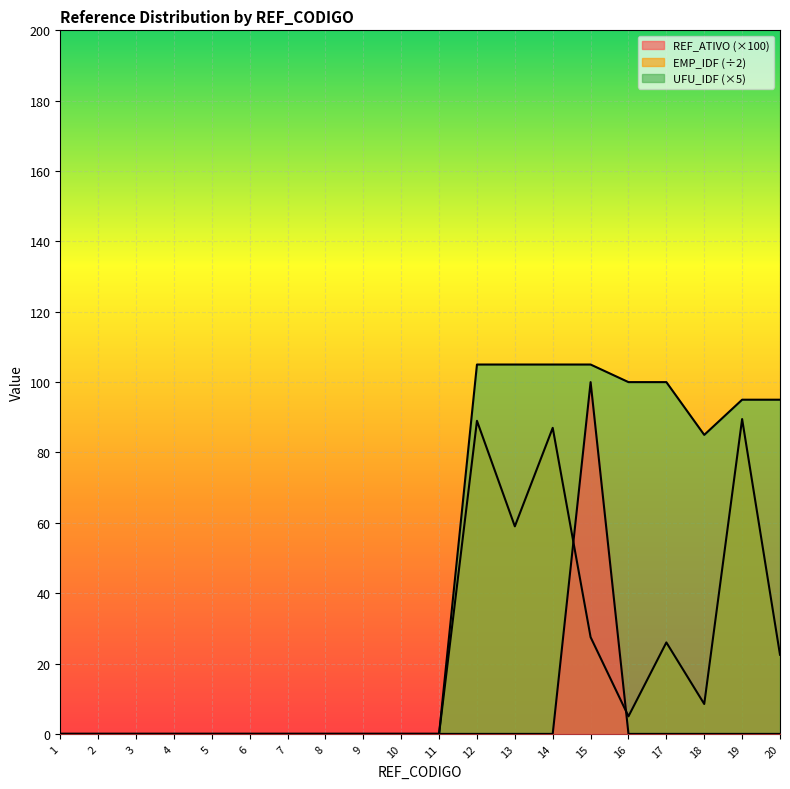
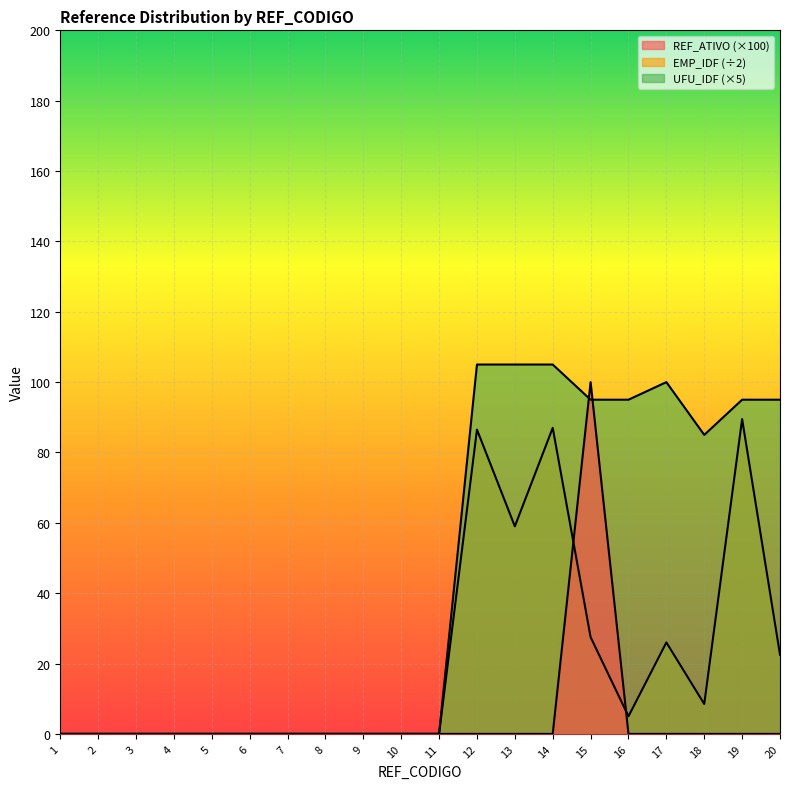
  {
    "REF_ATIVO (×100)": {
      "12": 0,
      "13": 0,
      "14": 0,
      "15": 100,
      "16": 0,
      "17": 0,
      "18": 0,
      "19": 0,
      "20": 0
    },
    "EMP_IDF (÷2)": {
-     "12": 89,
+     "12": 87,
      "13": 59,
      "14": 87,
      "15": 28,
      "16": 5,
      "17": 26,
      "18": 9,
      "19": 90,
      "20": 23
    },
    "UFU_IDF (×5)": {
      "12": 105,
      "13": 105,
      "14": 105,
-     "15": 105,
-     "16": 100,
+     "15": 95,
+     "16": 95,
      "17": 100,
      "18": 85,
      "19": 95,
      "20": 95
    }
  }
